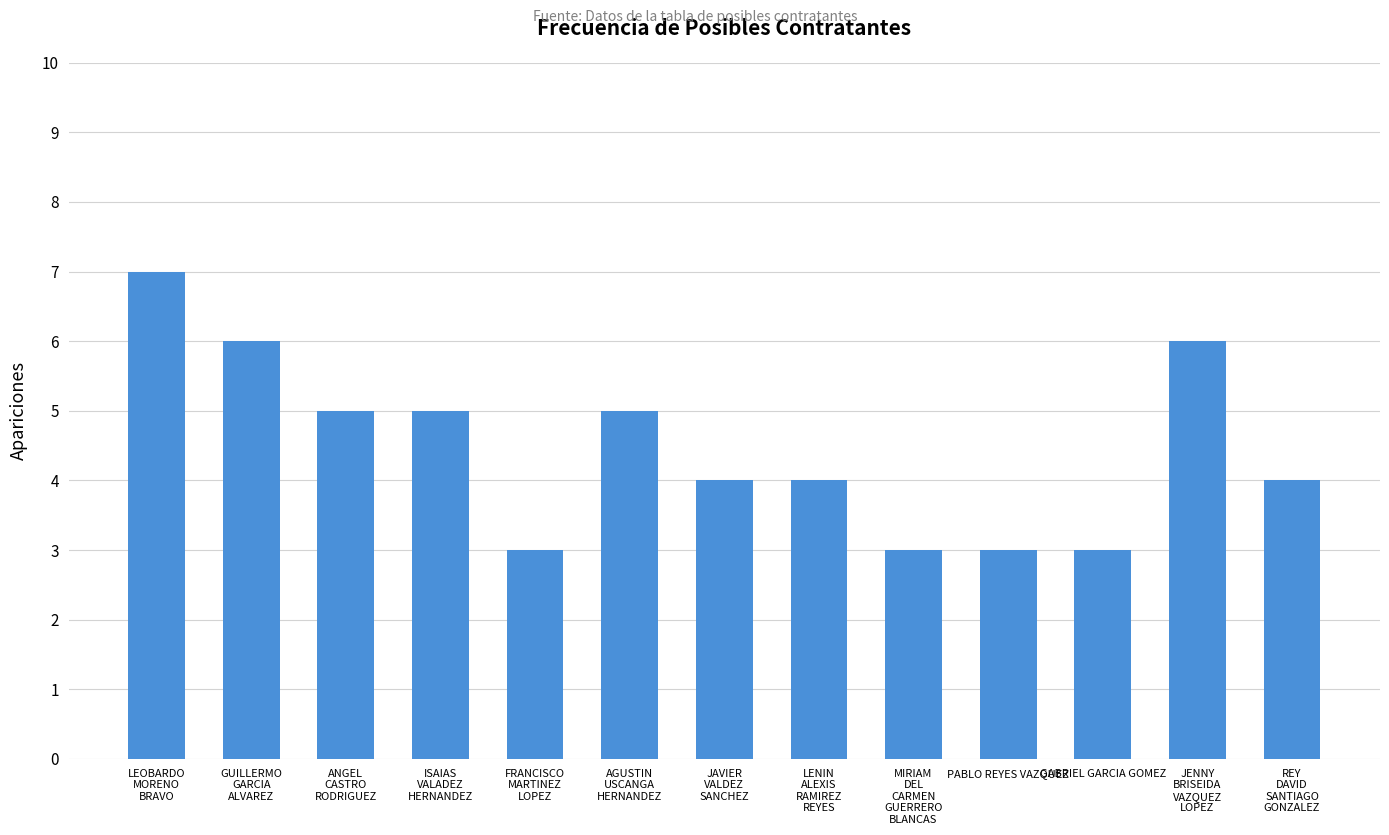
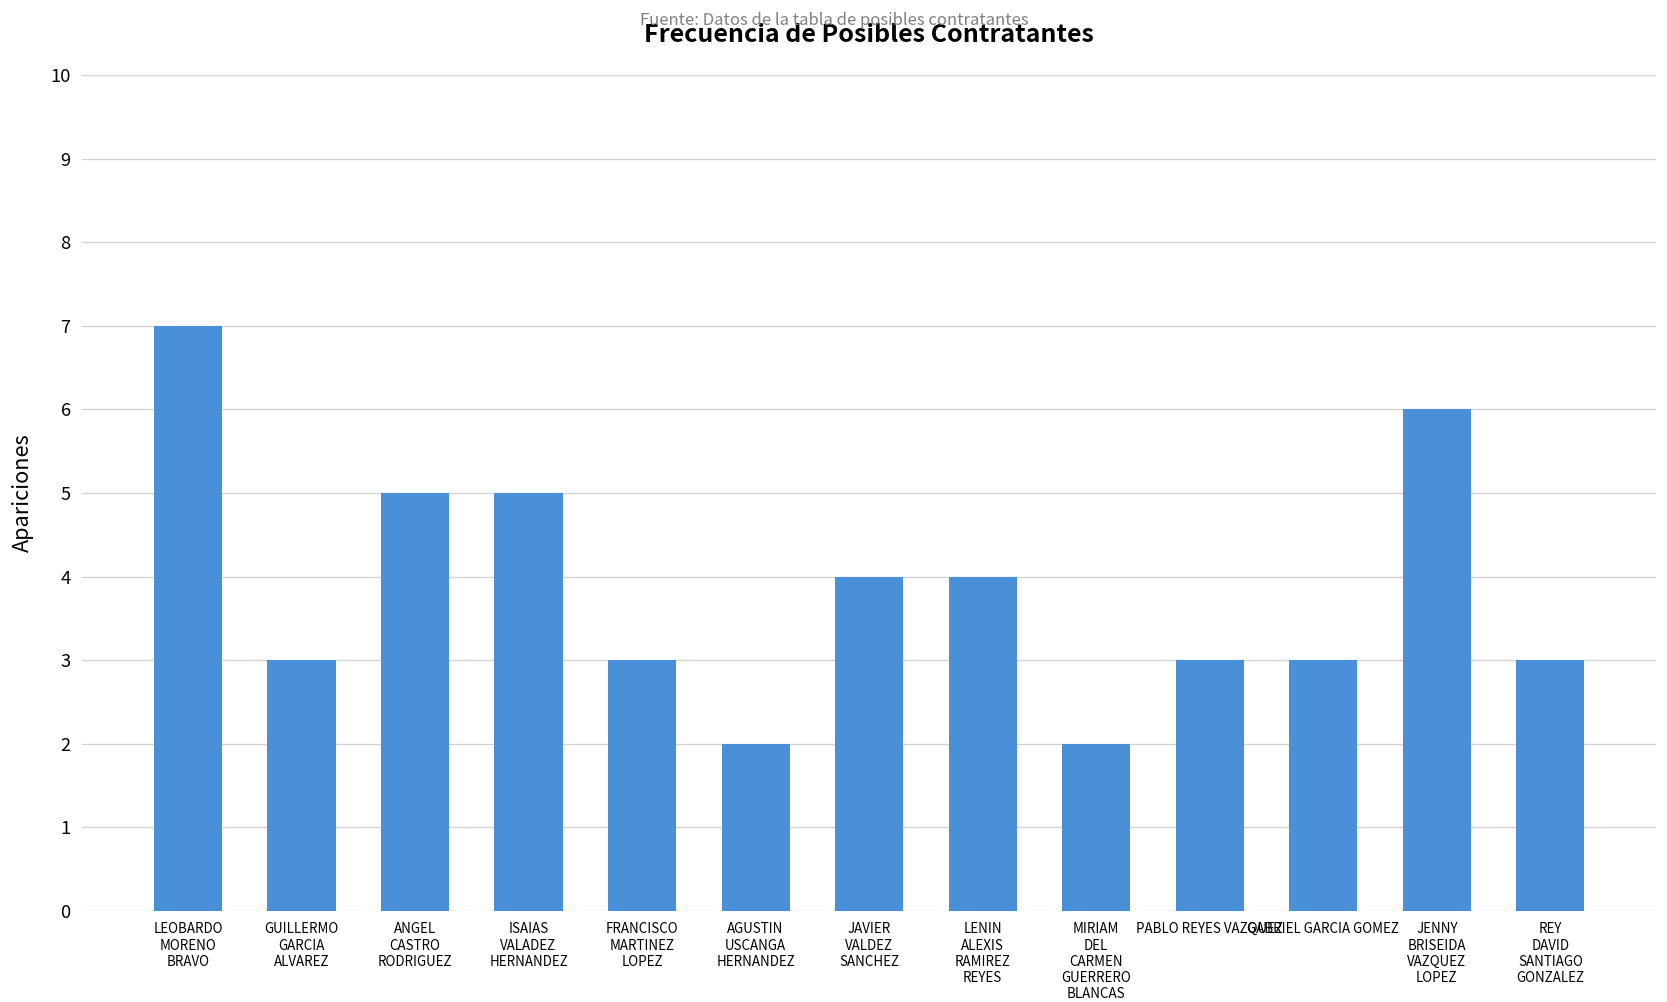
  {
    "LEOBARDO MORENO BRAVO": 7,
-   "GUILLERMO GARCIA ALVAREZ": 6,
+   "GUILLERMO GARCIA ALVAREZ": 3,
    "ANGEL CASTRO RODRIGUEZ": 5,
    "ISAIAS VALADEZ HERNANDEZ": 5,
    "FRANCISCO MARTINEZ LOPEZ": 3,
-   "AGUSTIN USCANGA HERNANDEZ": 5,
+   "AGUSTIN USCANGA HERNANDEZ": 2,
    "JAVIER VALDEZ SANCHEZ": 4,
    "LENIN ALEXIS RAMIREZ REYES": 4,
-   "MIRIAM DEL CARMEN GUERRERO BLANCAS": 3,
+   "MIRIAM DEL CARMEN GUERRERO BLANCAS": 2,
    "JENNY BRISEIDA VAZQUEZ LOPEZ": 6,
-   "REY DAVID SANTIAGO GONZALEZ": 4
+   "REY DAVID SANTIAGO GONZALEZ": 3
  }
